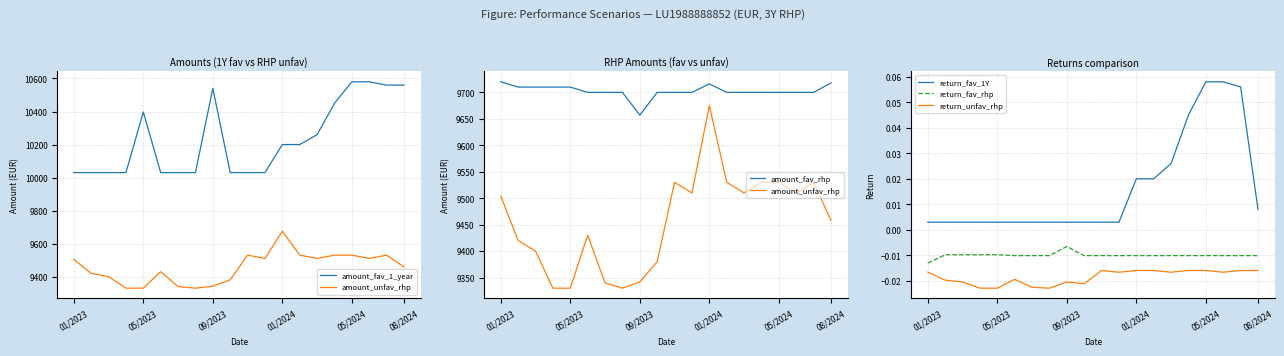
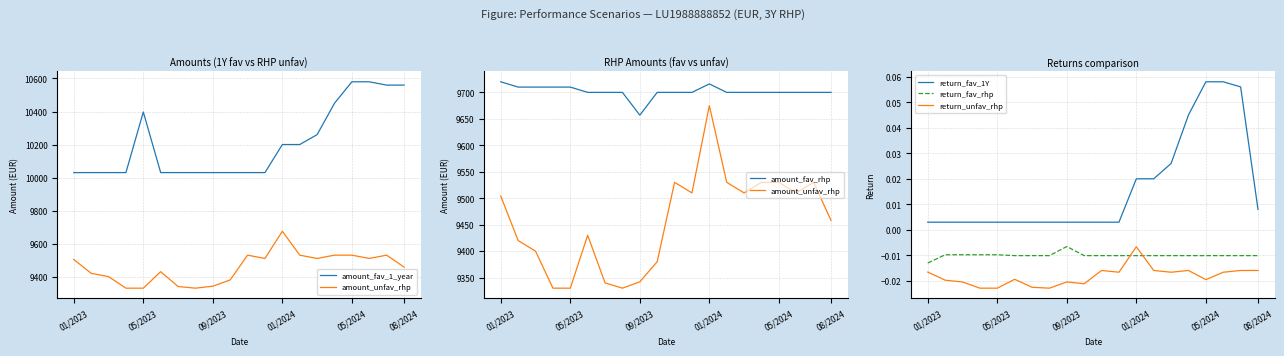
  {
    "Amounts (1Y fav vs RHP unfav)": {
      "amount_fav_1_year": {
        "01/2023": 10030,
        "05/2023": 10400,
-       "09/2023": 10540,
+       "09/2023": 10030,
        "01/2024": 10200,
        "05/2024": 10580,
        "08/2024": 10560
      },
      "amount_unfav_rhp": {
        "01/2023": 9500,
        "05/2023": 9330,
        "09/2023": 9340,
        "01/2024": 9680,
        "05/2024": 9530,
        "08/2024": 9460
      }
    },
    "RHP Amounts (fav vs unfav)": {
      "amount_fav_rhp": {
        "01/2023": 9720,
        "05/2023": 9710,
        "09/2023": 9660,
        "01/2024": 9720,
        "05/2024": 9700,
-       "08/2024": 9720
+       "08/2024": 9700
      },
      "amount_unfav_rhp": {
        "01/2023": 9500,
        "05/2023": 9330,
        "09/2023": 9340,
        "01/2024": 9680,
        "08/2024": 9460
      }
    },
    "Returns comparison": {
      "return_fav_1Y": {
        "01/2023": 0.003,
        "05/2023": 0.003,
        "09/2023": 0.003,
        "01/2024": 0.020,
        "05/2024": 0.058,
        "08/2024": 0.008
      },
      "return_fav_rhp": {
        "01/2023": -0.013,
        "05/2023": -0.010,
        "09/2023": -0.007,
        "01/2024": -0.010,
        "05/2024": -0.010,
        "08/2024": -0.010
      },
      "return_unfav_rhp": {
        "01/2023": -0.017,
        "05/2023": -0.023,
        "09/2023": -0.020,
-       "01/2024": -0.016,
-       "05/2024": -0.016,
+       "01/2024": -0.007,
+       "05/2024": -0.020,
        "08/2024": -0.016
      }
    }
  }
